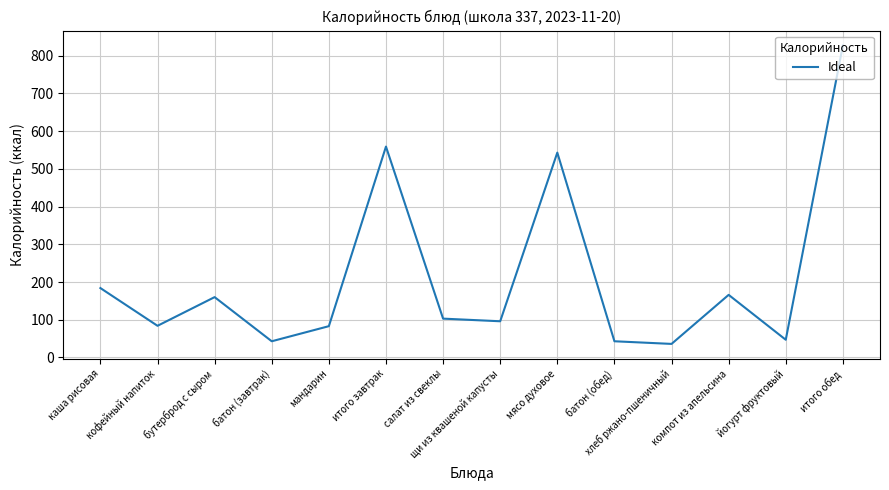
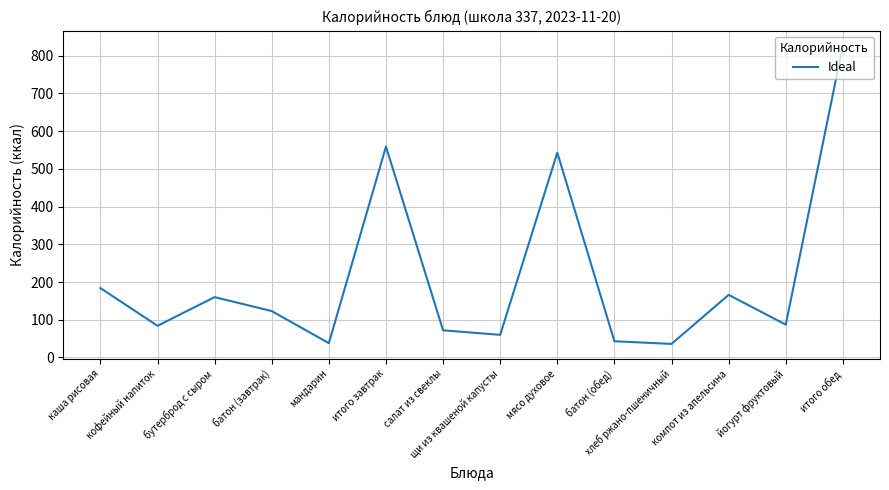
  {
    "каша рисовая": 180,
    "кофейный напиток": 80,
    "бутерброд с сыром": 160,
-   "батон (завтрак)": 40,
-   "мандарин": 80,
+   "батон (завтрак)": 120,
+   "мандарин": 40,
    "итого завтрак": 560,
-   "салат из свеклы": 100,
-   "щи из квашеной капусты": 100,
+   "салат из свеклы": 70,
+   "щи из квашеной капусты": 60,
    "мясо духовое": 540,
    "батон (обед)": 40,
    "хлеб ржано-пшеничный": 40,
    "компот из апельсина": 170,
-   "йогурт фруктовый": 50
+   "йогурт фруктовый": 90
  }
